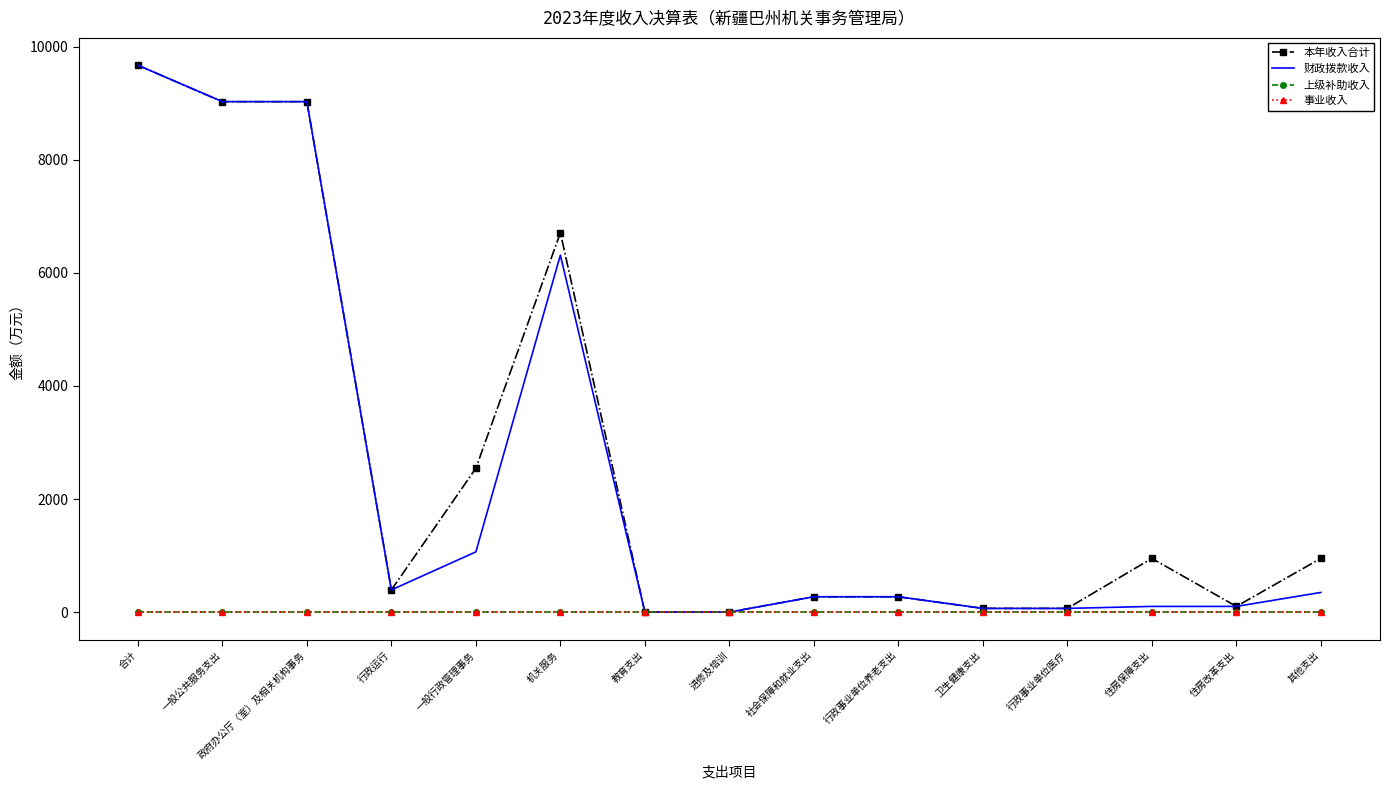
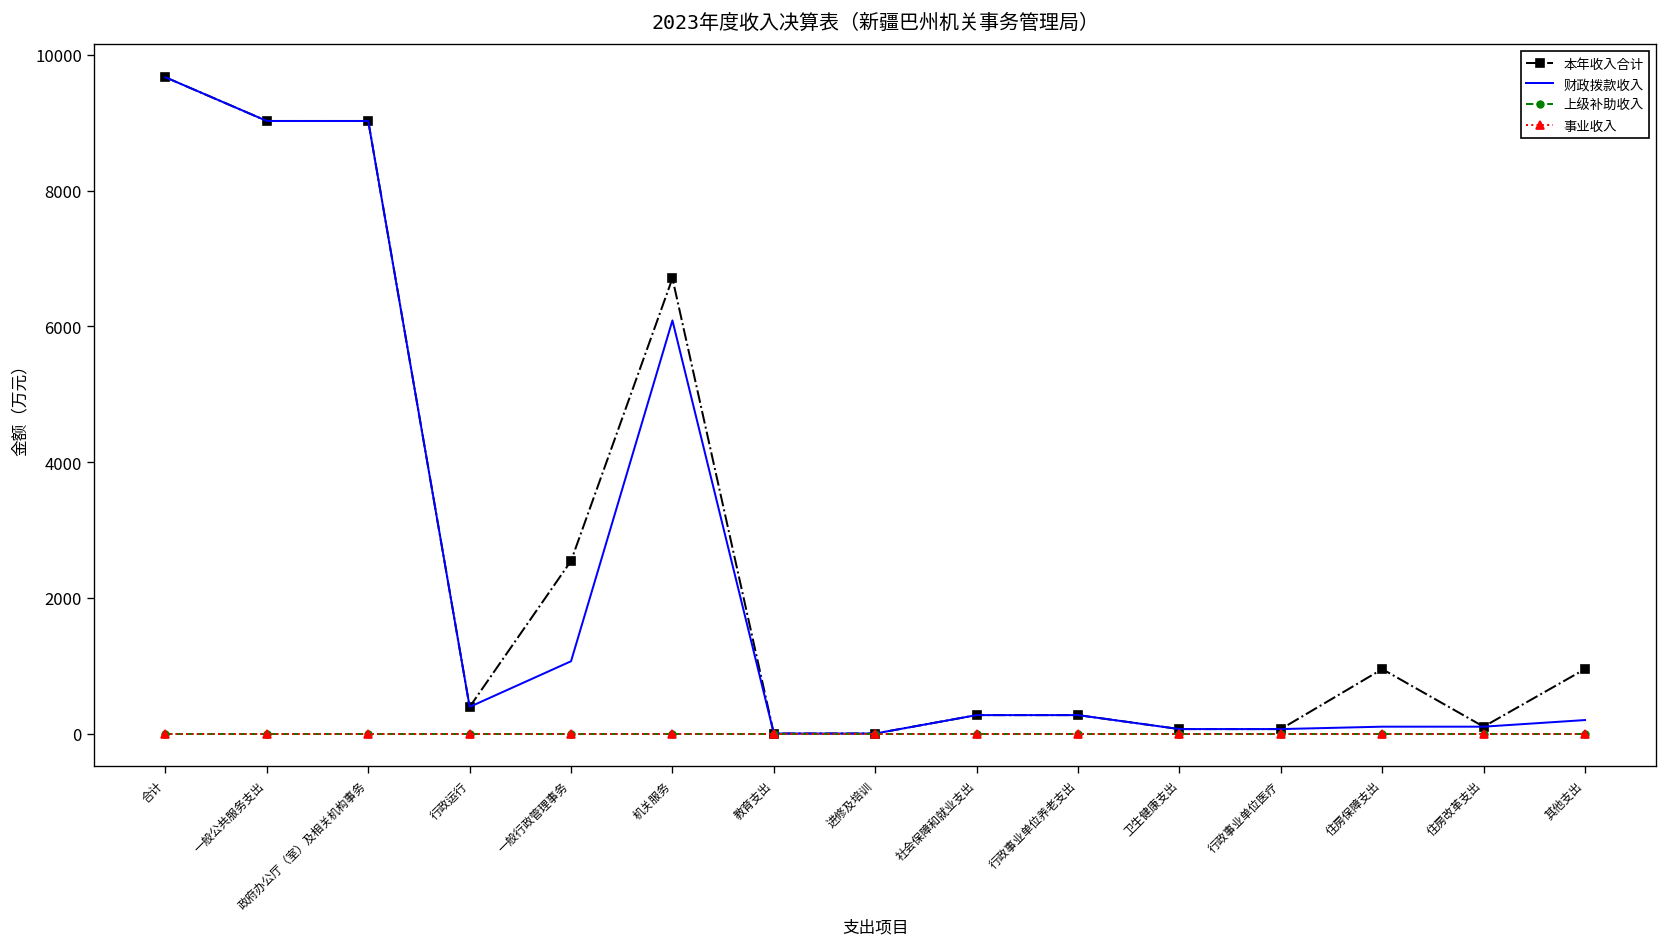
  {
    "本年收入合计": {
      "一般行政管理事务": 2500,
      "机关服务": 6700,
      "住房保障支出": 1000,
      "其他支出": 1000
    },
    "财政拨款收入": {
      "一般行政管理事务": 1100,
-     "机关服务": 6300,
+     "机关服务": 6100,
      "住房保障支出": 100,
-     "其他支出": 300
+     "其他支出": 200
    },
    "事业收入": {
      "合计": 0,
      "一般公共服务支出": 0,
      "政府办公厅（室）及相关机构事务": 0,
      "行政运行": 0,
      "一般行政管理事务": 0,
      "机关服务": 0,
      "社会保障和就业支出": 0,
      "行政事业单位养老支出": 0,
      "卫生健康支出": 0,
      "行政事业单位医疗": 0,
      "住房保障支出": 0,
      "住房改革支出": 0,
      "其他支出": 0
    }
  }
